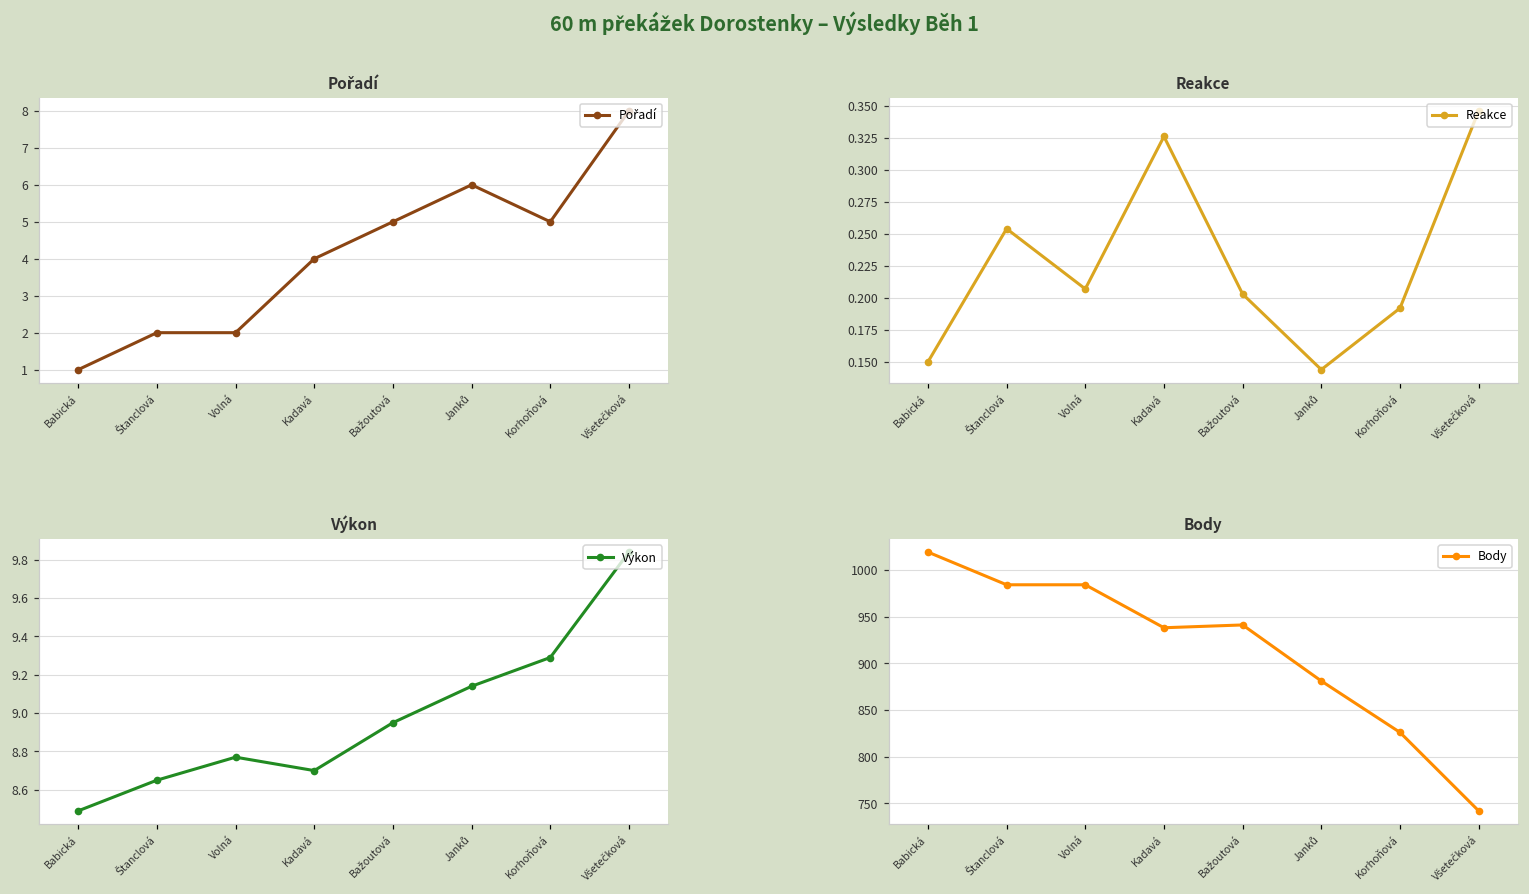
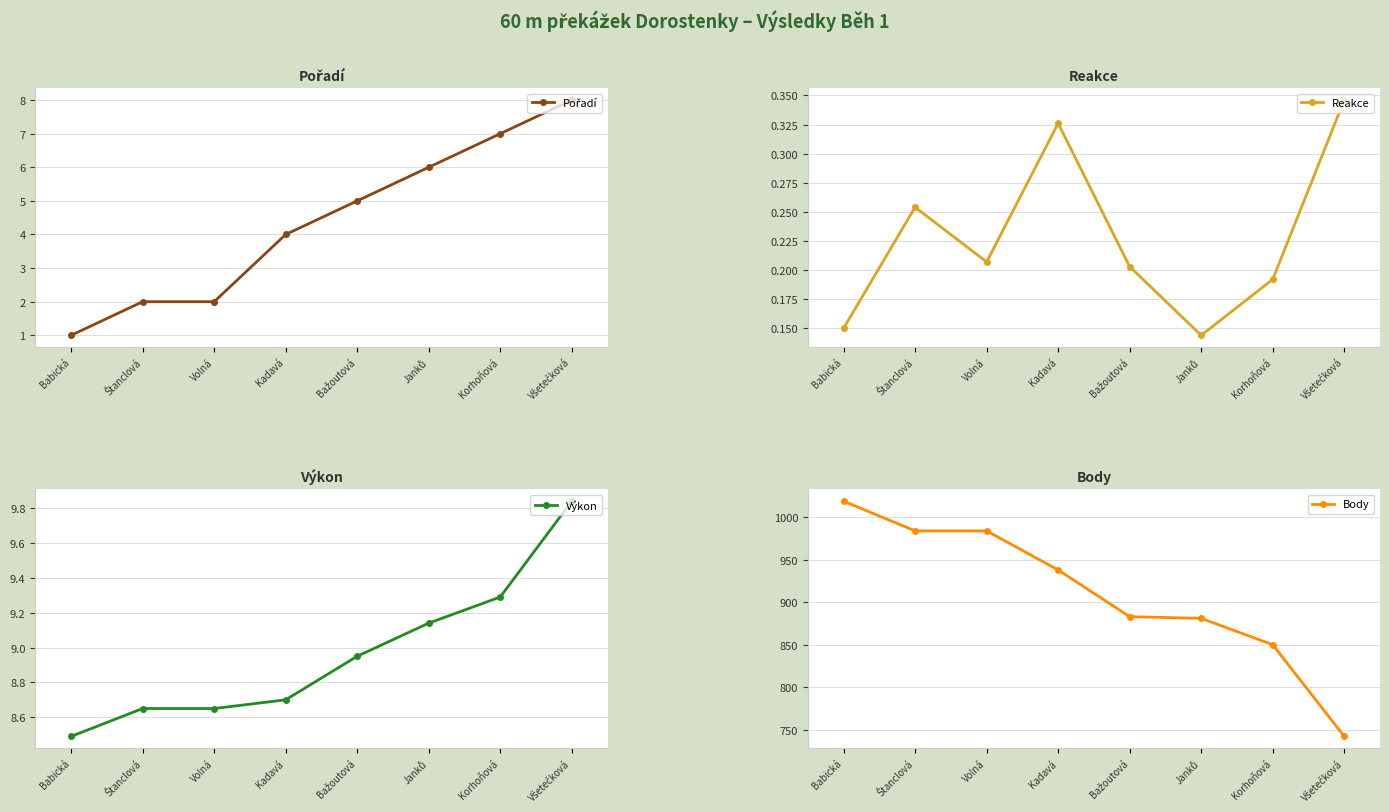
  {
    "Pořadí": {
      "Babická": 1,
      "Štanclová": 2,
      "Volná": 2,
      "Kadavá": 4,
      "Bažoutová": 5,
      "Janků": 6,
-     "Korhoňová": 5
+     "Korhoňová": 7
    },
    "Reakce": {
      "Babická": 0.150,
      "Štanclová": 0.254,
      "Volná": 0.207,
      "Kadavá": 0.326,
      "Bažoutová": 0.203,
      "Janků": 0.144,
      "Korhoňová": 0.192
    },
    "Výkon": {
      "Babická": 8.49,
      "Štanclová": 8.65,
-     "Volná": 8.77,
+     "Volná": 8.65,
      "Kadavá": 8.70,
      "Bažoutová": 8.95,
      "Janků": 9.14,
      "Korhoňová": 9.29
    },
    "Body": {
      "Babická": 1020,
      "Štanclová": 980,
      "Volná": 980,
      "Kadavá": 940,
-     "Bažoutová": 940,
+     "Bažoutová": 880,
      "Janků": 880,
-     "Korhoňová": 830,
+     "Korhoňová": 850,
      "Všetečková": 740
    }
  }
